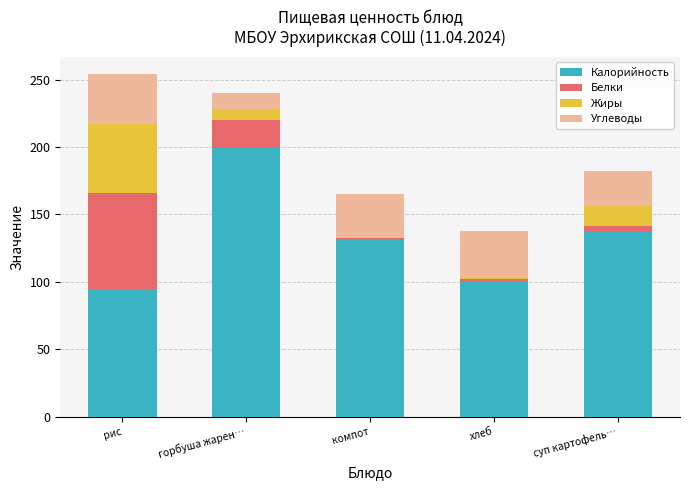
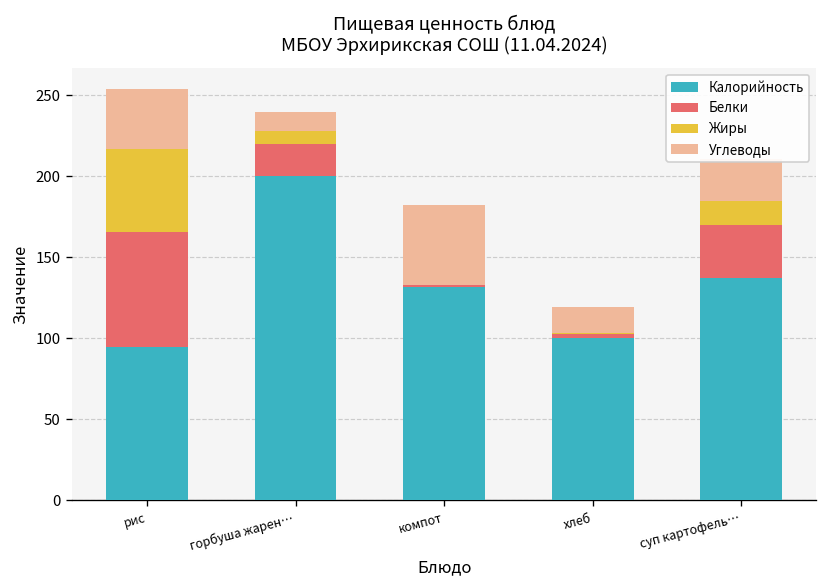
  {
    "Калорийность": {
      "рис": 95,
      "горбуша жарен…": 200,
      "компот": 132,
      "хлеб": 100,
      "суп картофель…": 138
    },
    "Белки": {
      "рис": 71,
      "горбуша жарен…": 20,
      "хлеб": 2,
-     "суп картофель…": 4
+     "суп картофель…": 32
    },
    "Жиры": {
      "рис": 51,
      "горбуша жарен…": 8,
      "суп картофель…": 15
    },
    "Углеводы": {
      "рис": 37,
      "горбуша жарен…": 12,
-     "компот": 32,
-     "хлеб": 35,
+     "компот": 50,
+     "хлеб": 16,
      "суп картофель…": 26
    }
  }
